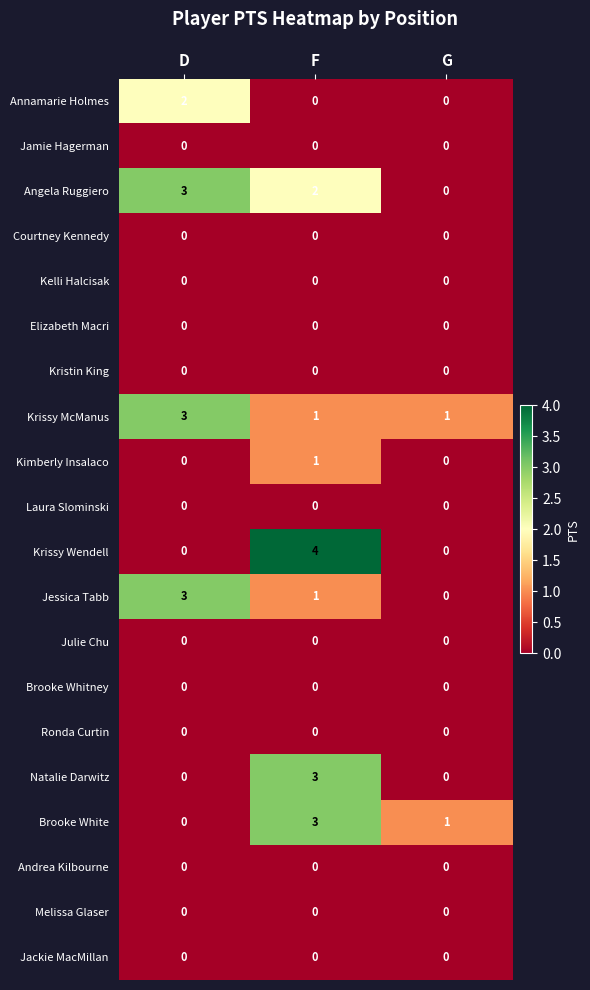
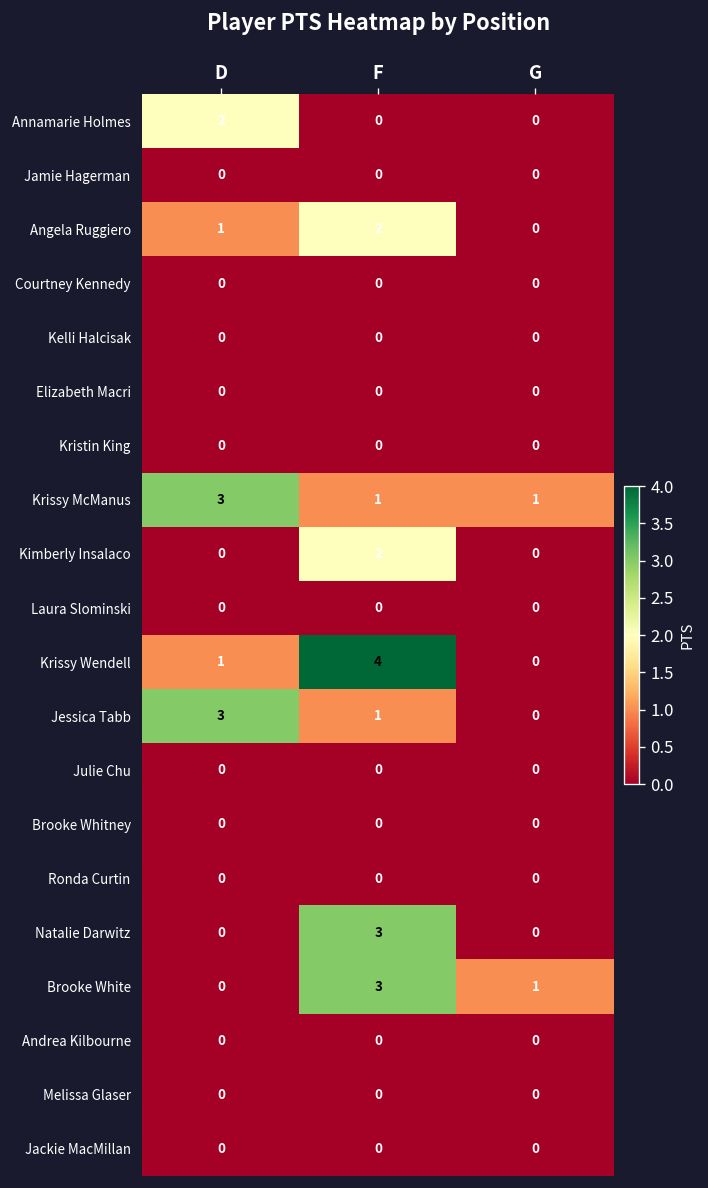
  {
    "Annamarie Holmes": {
      "D": 2,
      "F": 0,
      "G": 0
    },
    "Jamie Hagerman": {
      "D": 0,
      "F": 0,
      "G": 0
    },
    "Angela Ruggiero": {
-     "D": 3,
+     "D": 1,
      "F": 2,
      "G": 0
    },
    "Courtney Kennedy": {
      "D": 0,
      "F": 0,
      "G": 0
    },
    "Kelli Halcisak": {
      "D": 0,
      "F": 0,
      "G": 0
    },
    "Elizabeth Macri": {
      "D": 0,
      "F": 0,
      "G": 0
    },
    "Kristin King": {
      "D": 0,
      "F": 0,
      "G": 0
    },
    "Krissy McManus": {
      "D": 3,
      "F": 1,
      "G": 1
    },
    "Kimberly Insalaco": {
      "D": 0,
-     "F": 1,
+     "F": 2,
      "G": 0
    },
    "Laura Slominski": {
      "D": 0,
      "F": 0,
      "G": 0
    },
    "Krissy Wendell": {
-     "D": 0,
+     "D": 1,
      "F": 4,
      "G": 0
    },
    "Jessica Tabb": {
      "D": 3,
      "F": 1,
      "G": 0
    },
    "Julie Chu": {
      "D": 0,
      "F": 0,
      "G": 0
    },
    "Brooke Whitney": {
      "D": 0,
      "F": 0,
      "G": 0
    },
    "Ronda Curtin": {
      "D": 0,
      "F": 0,
      "G": 0
    },
    "Natalie Darwitz": {
      "D": 0,
      "F": 3,
      "G": 0
    },
    "Brooke White": {
      "D": 0,
      "F": 3,
      "G": 1
    },
    "Andrea Kilbourne": {
      "D": 0,
      "F": 0,
      "G": 0
    },
    "Melissa Glaser": {
      "D": 0,
      "F": 0,
      "G": 0
    },
    "Jackie MacMillan": {
      "D": 0,
      "F": 0,
      "G": 0
    }
  }
